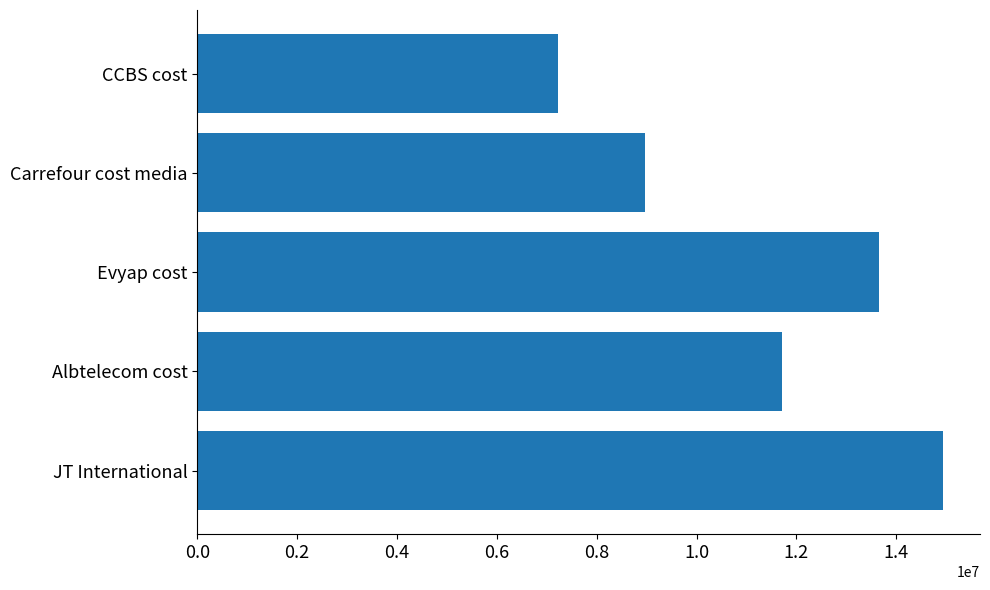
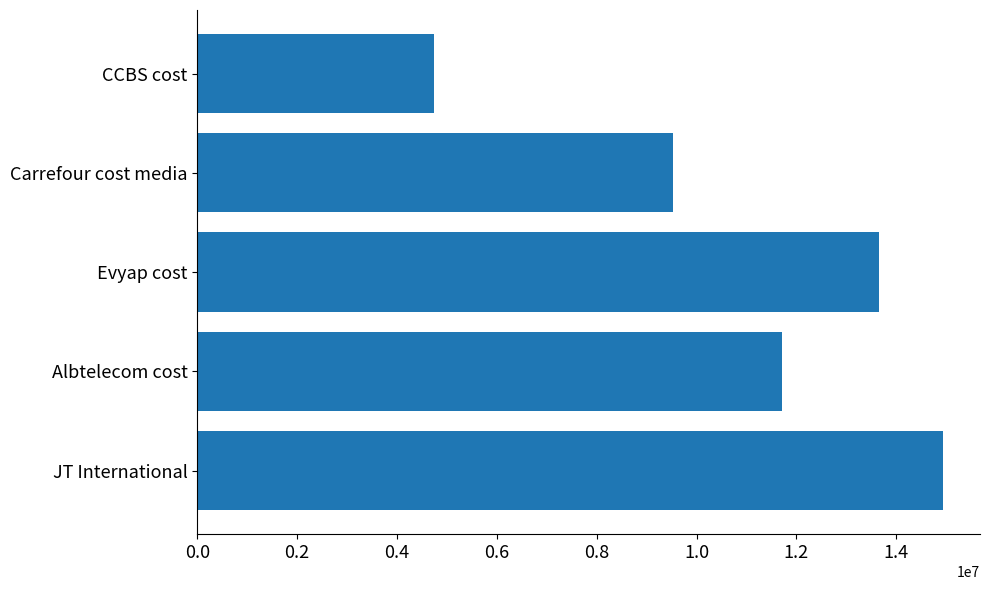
  {
-   "CCBS cost": 7200000,
-   "Carrefour cost media": 9000000,
+   "CCBS cost": 4700000,
+   "Carrefour cost media": 9500000,
    "Evyap cost": 13700000,
    "Albtelecom cost": 11700000,
    "JT International": 14900000
  }
